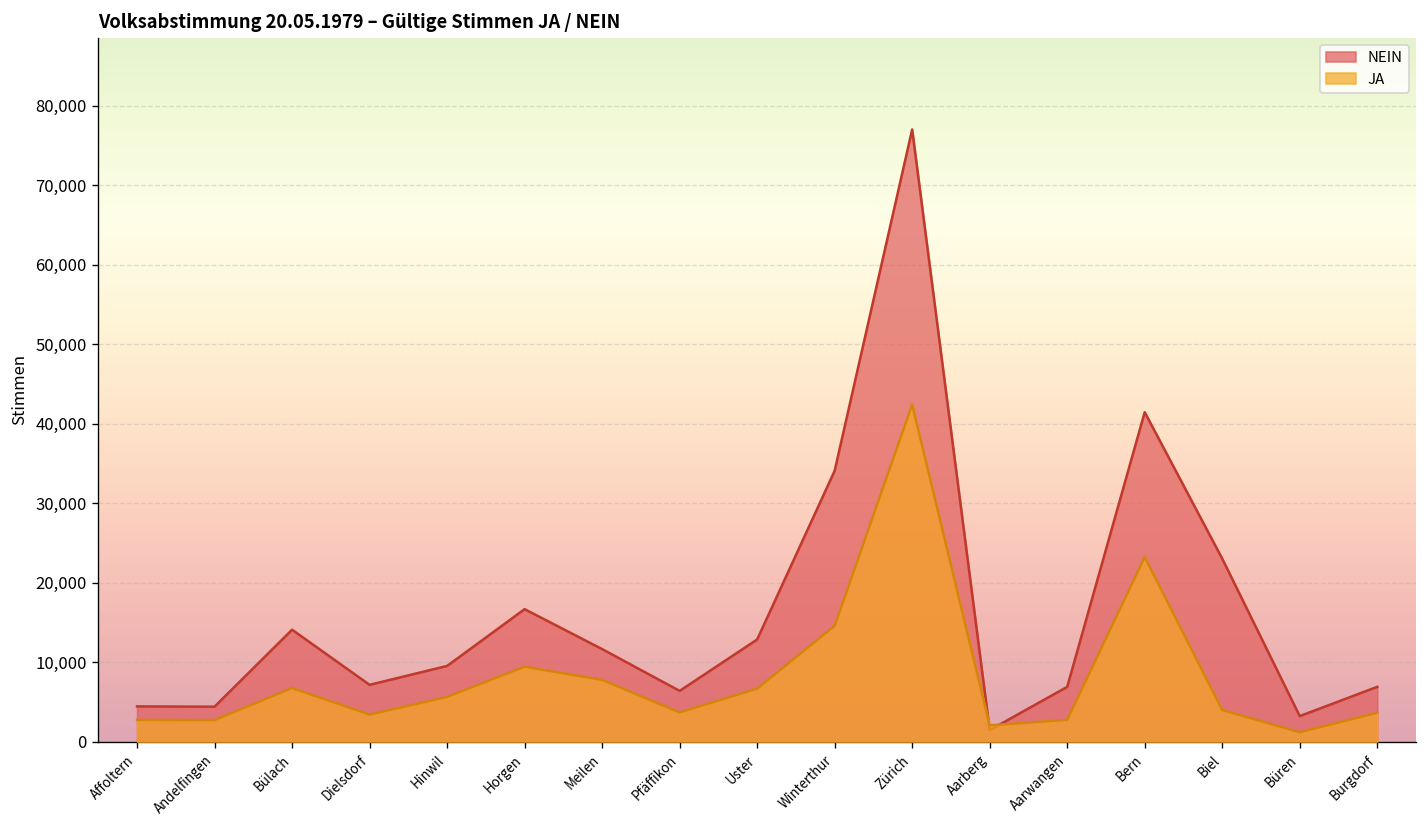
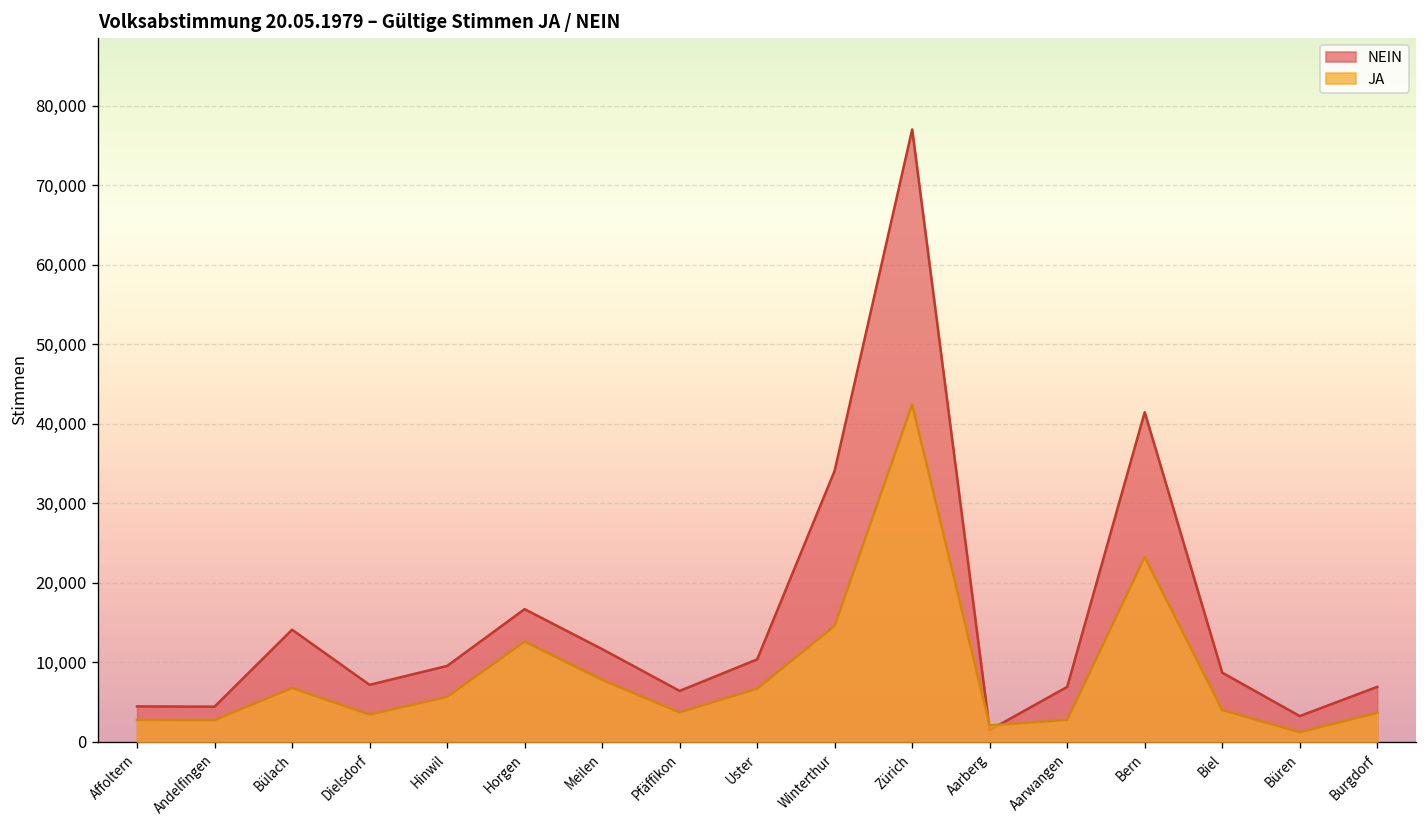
  {
    "NEIN": {
      "Affoltern": "4,000",
      "Andelfingen": "4,000",
      "Bülach": "14,000",
      "Dielsdorf": "7,000",
      "Hinwil": "10,000",
      "Horgen": "17,000",
      "Meilen": "12,000",
      "Pfäffikon": "6,000",
-     "Uster": "13,000",
+     "Uster": "10,000",
      "Winterthur": "34,000",
      "Zürich": "77,000",
      "Aarberg": "1,000",
      "Aarwangen": "7,000",
      "Bern": "41,000",
-     "Biel": "23,000",
+     "Biel": "9,000",
      "Büren": "3,000",
      "Burgdorf": "7,000"
    },
    "JA": {
      "Affoltern": "3,000",
      "Andelfingen": "3,000",
      "Bülach": "7,000",
      "Dielsdorf": "3,000",
      "Hinwil": "6,000",
-     "Horgen": "9,000",
+     "Horgen": "13,000",
      "Meilen": "8,000",
      "Pfäffikon": "4,000",
      "Uster": "7,000",
      "Winterthur": "15,000",
      "Zürich": "42,000",
      "Aarberg": "2,000",
      "Aarwangen": "3,000",
      "Bern": "23,000",
      "Biel": "4,000",
      "Büren": "1,000",
      "Burgdorf": "4,000"
    }
  }
